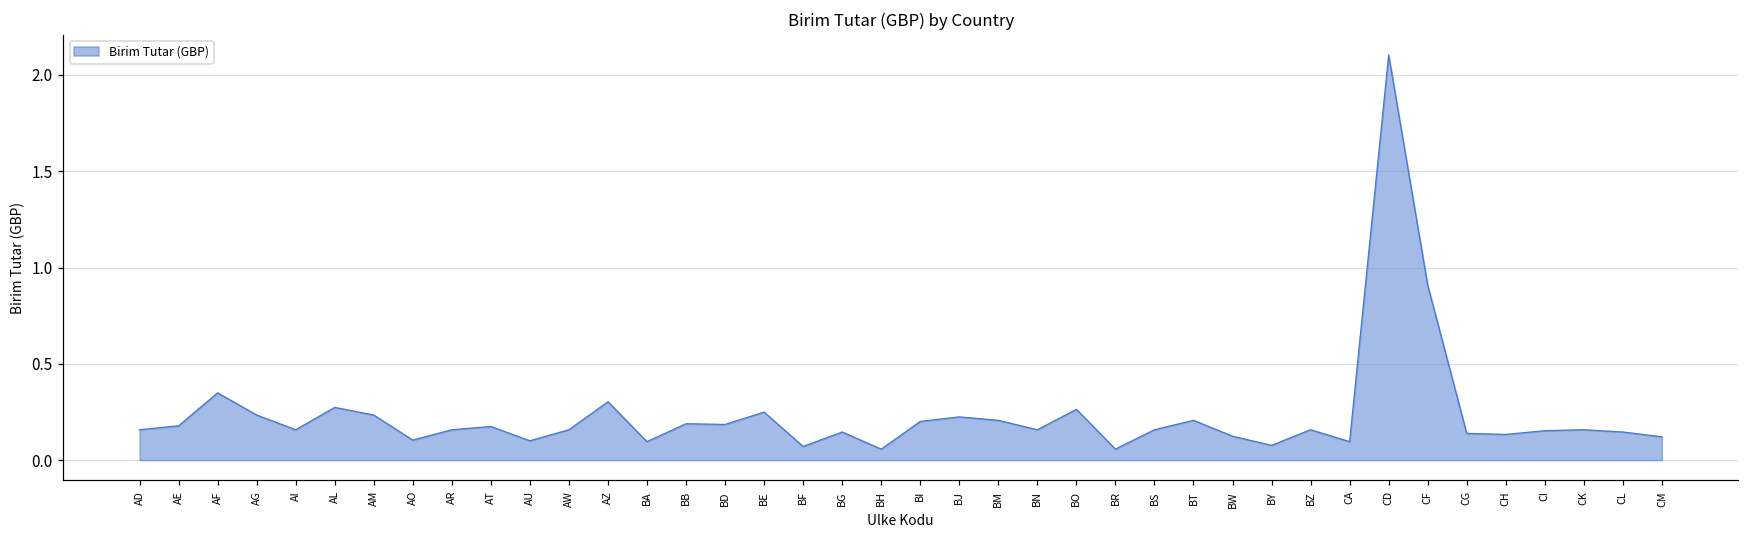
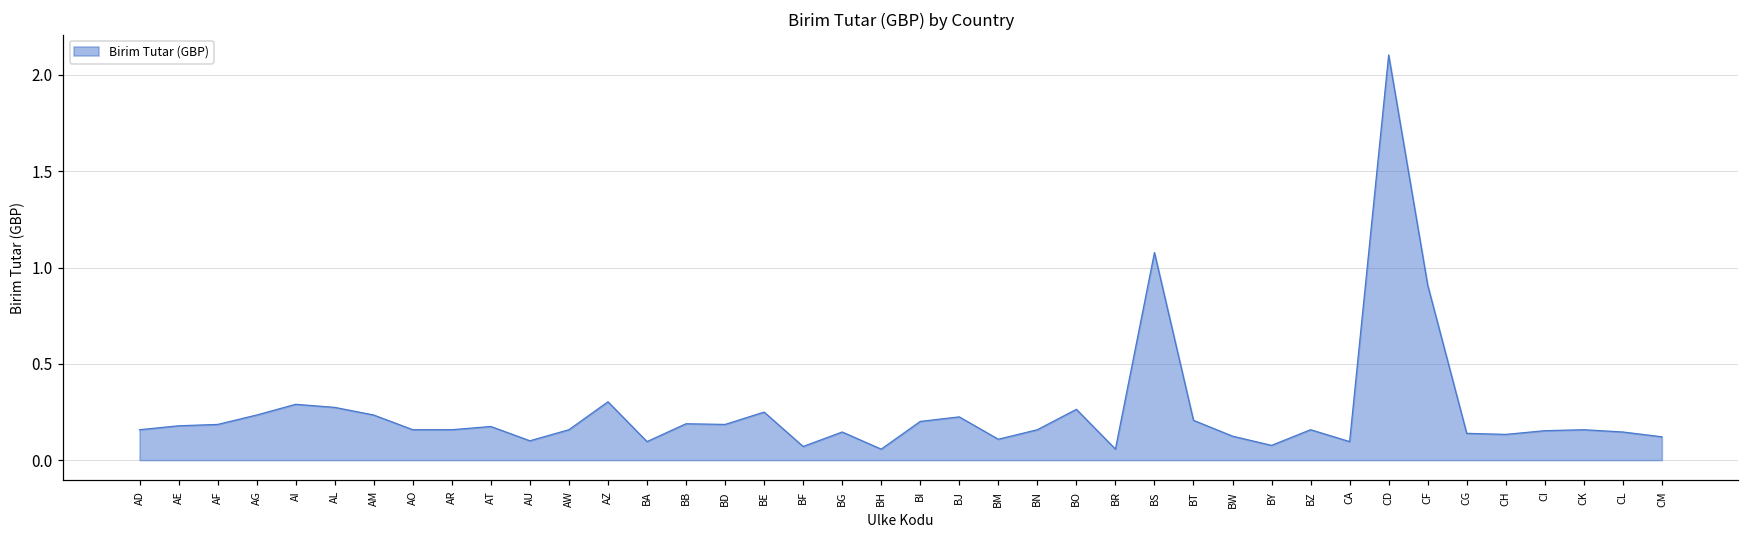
  {
    "AD": 0.16,
    "AE": 0.18,
-   "AF": 0.35,
+   "AF": 0.19,
    "AG": 0.23,
-   "AI": 0.16,
+   "AI": 0.29,
    "AL": 0.27,
    "AM": 0.23,
-   "AO": 0.10,
+   "AO": 0.16,
    "AR": 0.16,
    "AT": 0.17,
    "AU": 0.10,
    "AW": 0.16,
    "AZ": 0.30,
    "BA": 0.10,
    "BB": 0.19,
    "BD": 0.19,
    "BE": 0.25,
    "BF": 0.07,
    "BG": 0.15,
    "BH": 0.06,
    "BI": 0.20,
    "BJ": 0.22,
-   "BM": 0.21,
+   "BM": 0.11,
    "BN": 0.16,
    "BO": 0.26,
    "BR": 0.06,
-   "BS": 0.16,
+   "BS": 1.08,
    "BT": 0.21,
    "BW": 0.12,
    "BY": 0.08,
    "BZ": 0.16,
    "CA": 0.10,
    "CD": 2.10,
    "CF": 0.91,
    "CG": 0.14,
    "CH": 0.13,
    "CI": 0.15,
    "CK": 0.16,
    "CL": 0.15,
    "CM": 0.12
  }
